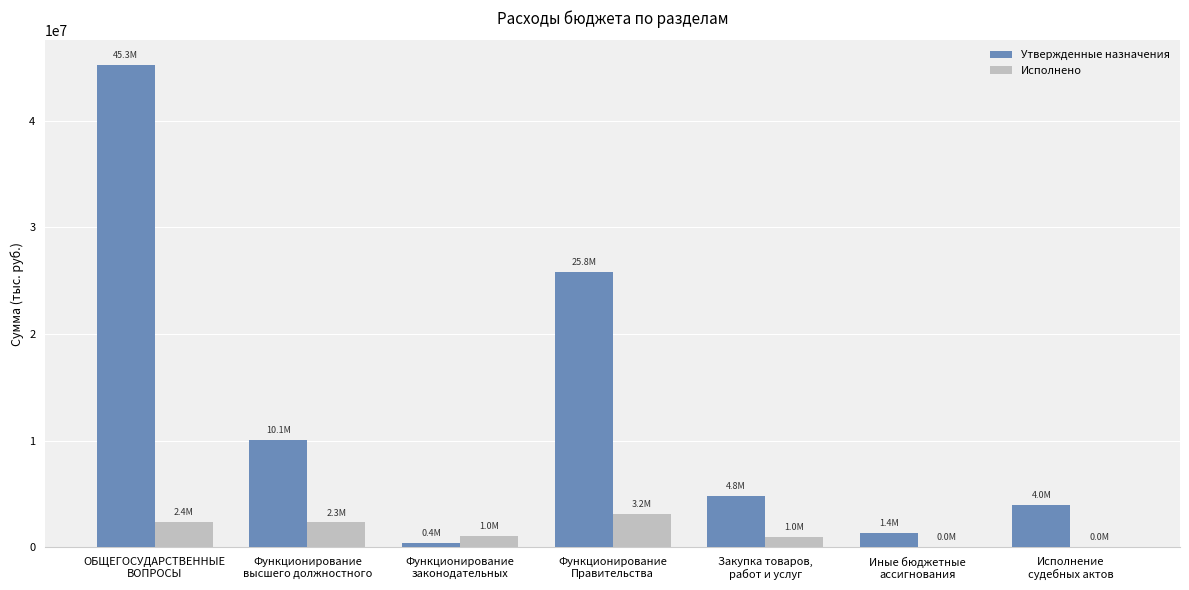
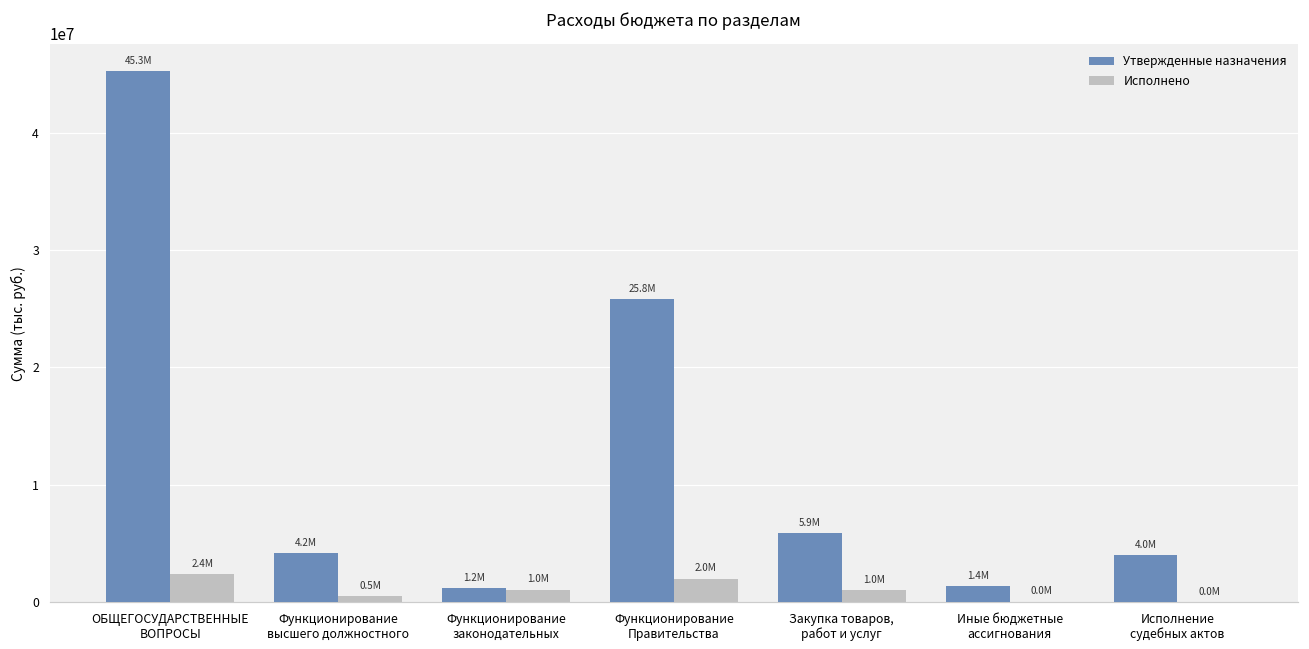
  {
    "Утвержденные назначения": {
      "ОБЩЕГОСУДАРСТВЕННЫЕ ВОПРОСЫ": "45.3M",
-     "Функционирование высшего должностного": "10.1M",
-     "Функционирование законодательных": "0.4M",
+     "Функционирование высшего должностного": "4.2M",
+     "Функционирование законодательных": "1.2M",
      "Функционирование Правительства": "25.8M",
-     "Закупка товаров, работ и услуг": "4.8M",
+     "Закупка товаров, работ и услуг": "5.9M",
      "Иные бюджетные ассигнования": "1.4M",
      "Исполнение судебных актов": "4.0M"
    },
    "Исполнено": {
      "ОБЩЕГОСУДАРСТВЕННЫЕ ВОПРОСЫ": "2.4M",
-     "Функционирование высшего должностного": "2.3M",
+     "Функционирование высшего должностного": "0.5M",
      "Функционирование законодательных": "1.0M",
-     "Функционирование Правительства": "3.2M",
+     "Функционирование Правительства": "2.0M",
      "Закупка товаров, работ и услуг": "1.0M"
    }
  }
